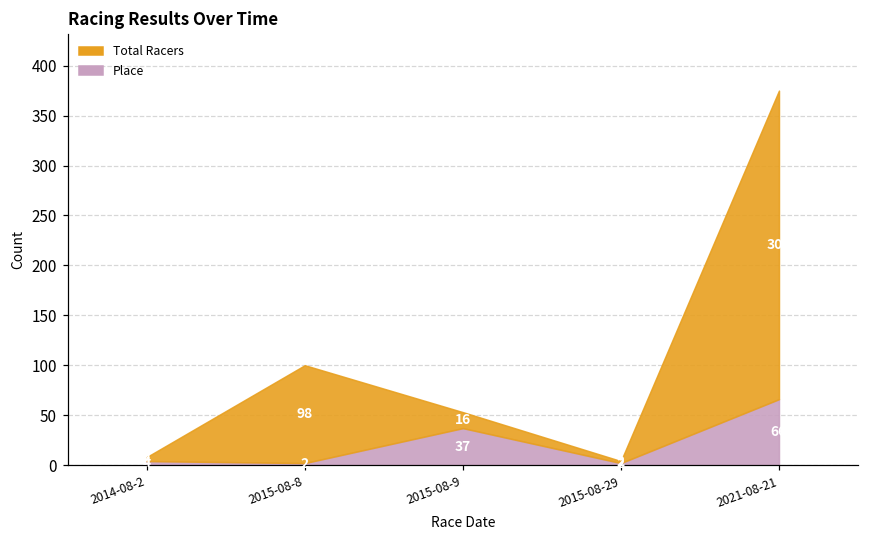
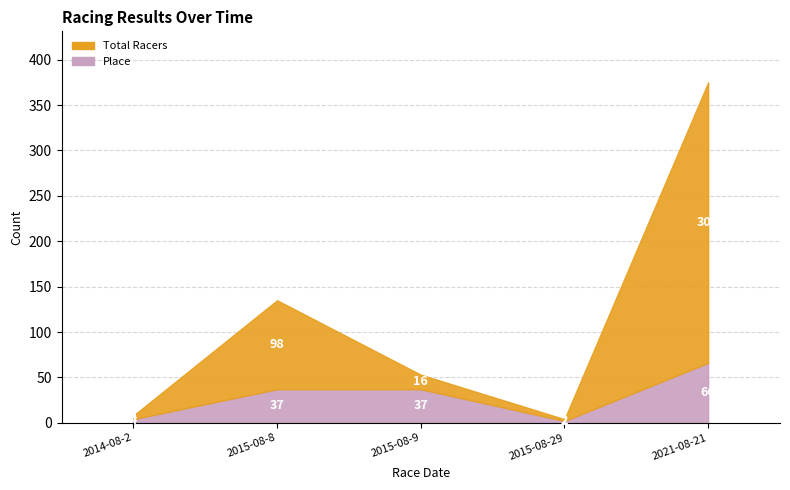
  {
    "Place": {
-     "2015-08-8": 2,
+     "2015-08-8": 37,
      "2015-08-9": 37
    },
    "Total Racers": {
      "2015-08-9": 16
    }
  }
